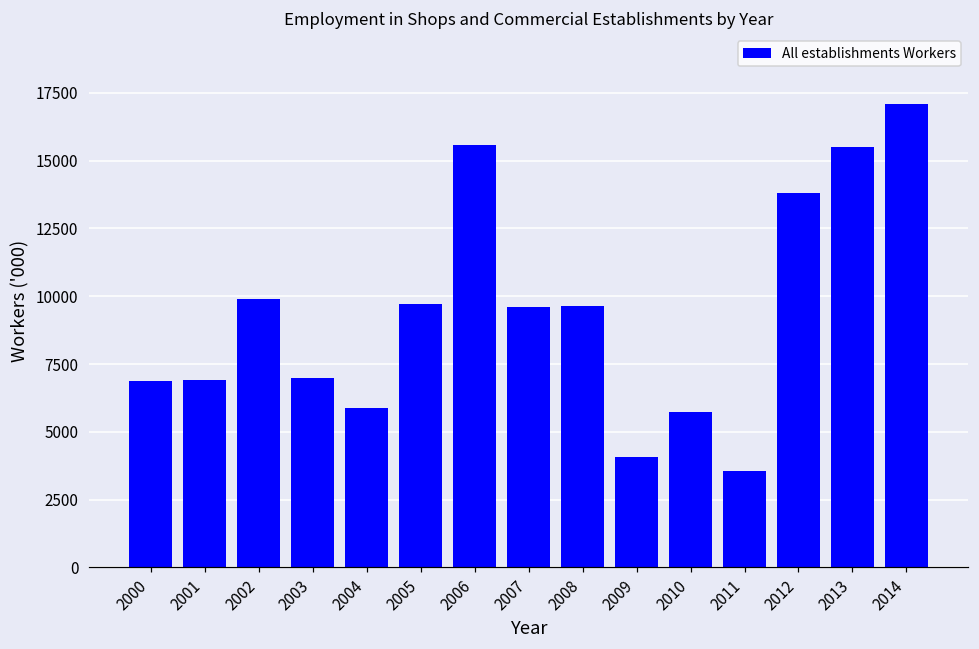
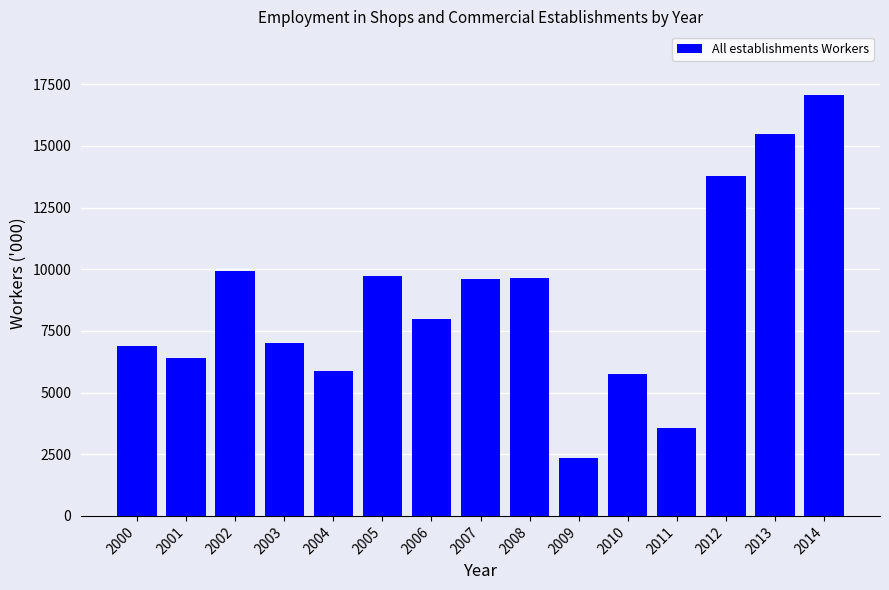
  {
    "2000": 6900,
-   "2001": 6900,
+   "2001": 6400,
    "2002": 9900,
    "2003": 7000,
    "2004": 5900,
    "2005": 9700,
-   "2006": 15600,
+   "2006": 8000,
    "2007": 9600,
    "2008": 9600,
-   "2009": 4100,
+   "2009": 2400,
    "2010": 5700,
    "2011": 3600,
    "2012": 13800,
    "2013": 15500,
    "2014": 17100
  }
